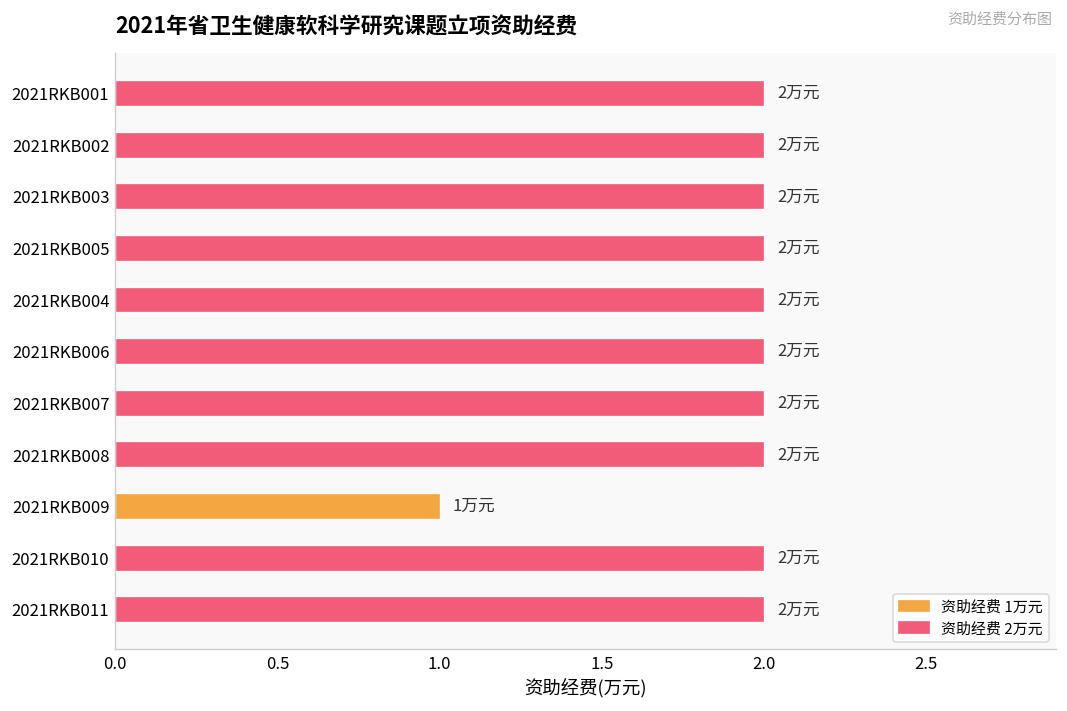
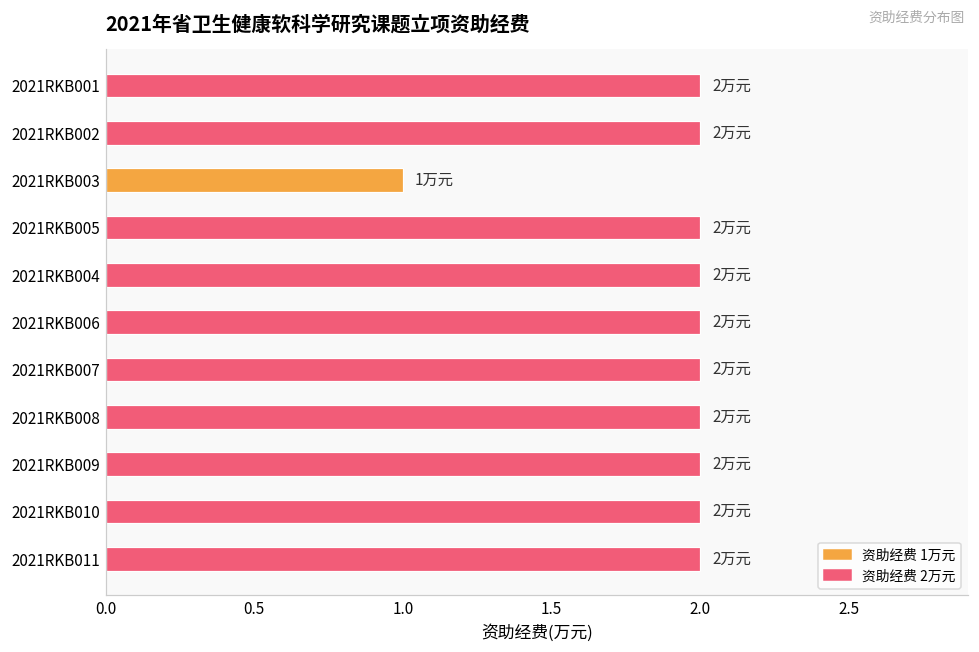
  {
    "2021RKB001": 2,
    "2021RKB002": 2,
-   "2021RKB003": 2,
+   "2021RKB003": 1,
    "2021RKB005": 2,
    "2021RKB004": 2,
    "2021RKB006": 2,
    "2021RKB007": 2,
    "2021RKB008": 2,
-   "2021RKB009": 1,
+   "2021RKB009": 2,
    "2021RKB010": 2,
    "2021RKB011": 2
  }
